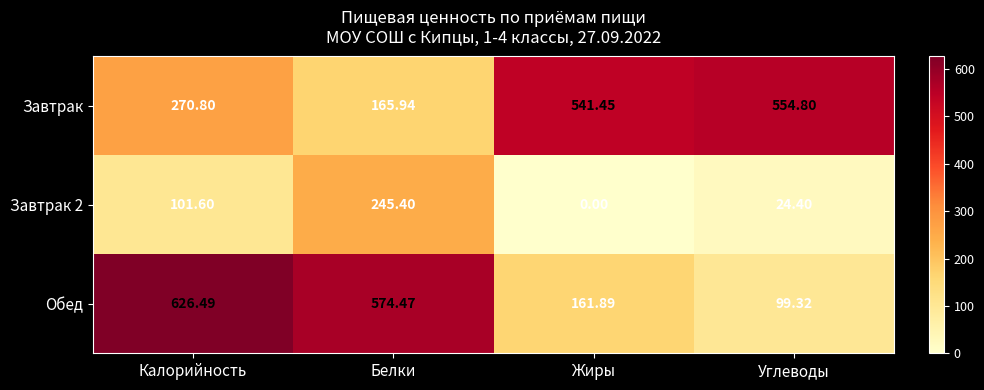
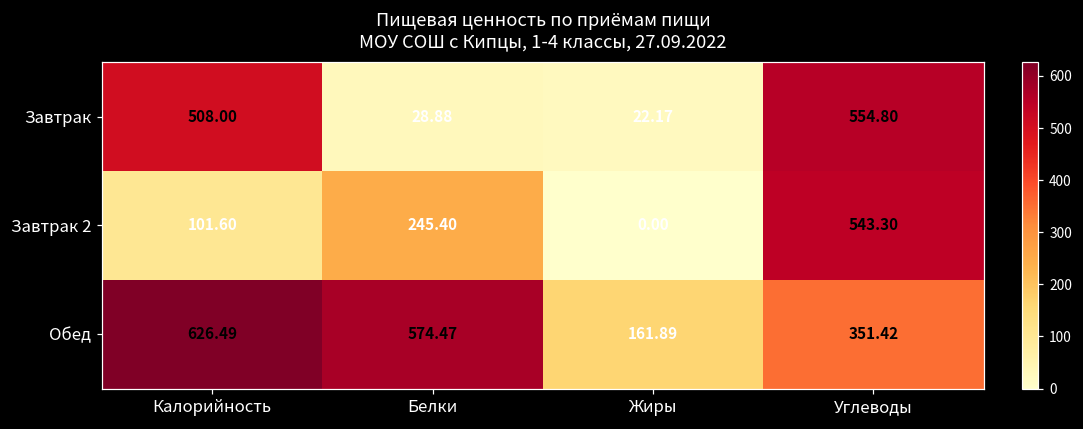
  {
    "Завтрак": {
-     "Калорийность": 270.80,
-     "Белки": 165.94,
-     "Жиры": 541.45,
+     "Калорийность": 508.00,
+     "Белки": 28.88,
+     "Жиры": 22.17,
      "Углеводы": 554.80
    },
    "Завтрак 2": {
      "Калорийность": 101.60,
      "Белки": 245.40,
      "Жиры": 0.00,
-     "Углеводы": 24.40
+     "Углеводы": 543.30
    },
    "Обед": {
      "Калорийность": 626.49,
      "Белки": 574.47,
      "Жиры": 161.89,
-     "Углеводы": 99.32
+     "Углеводы": 351.42
    }
  }
